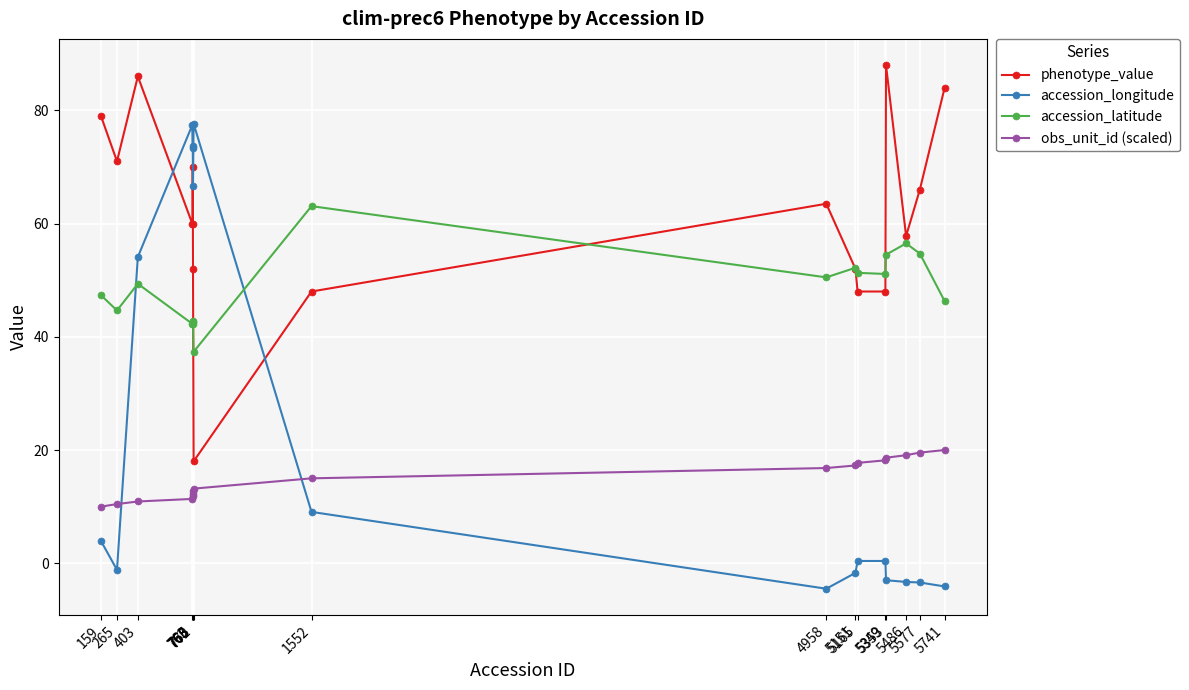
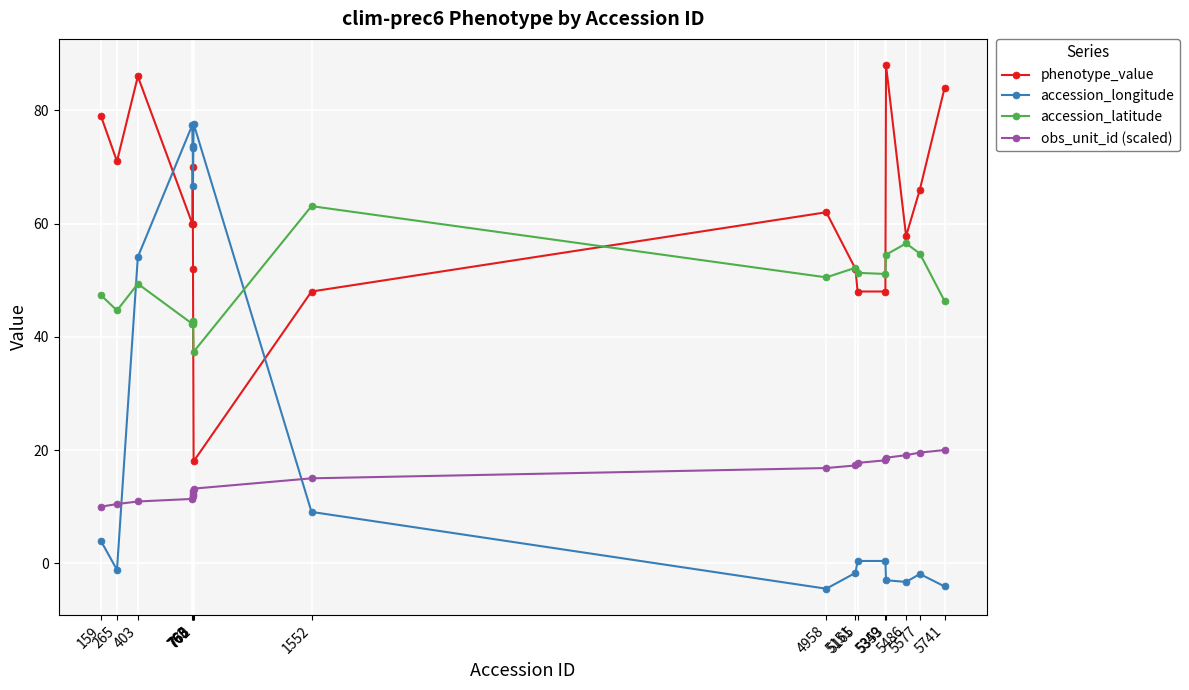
  {
    "phenotype_value": {
      "159": 79,
      "265": 71,
      "403": 86,
      "763": 60,
      "765": 60,
      "766": 70,
      "768": 52,
      "772": 18,
      "1552": 48,
-     "4958": 64,
+     "4958": 62,
      "5165": 48,
      "5349": 48,
      "5353": 88,
      "5486": 58,
      "5577": 66,
      "5741": 84
    },
    "accession_longitude": {
      "159": 4,
      "265": -1,
      "403": 54,
      "763": 77,
      "765": 73,
      "766": 74,
      "768": 67,
      "772": 78,
      "1552": 9,
      "4958": -5,
      "5151": -2,
      "5165": 0,
      "5349": 0,
      "5353": -3,
      "5486": -3,
-     "5577": -3,
+     "5577": -2,
      "5741": -4
    },
    "accession_latitude": {
      "159": 47,
      "265": 45,
      "403": 49,
      "763": 42,
      "765": 42,
      "766": 43,
      "768": 43,
      "772": 37,
      "1552": 63,
      "4958": 51,
      "5165": 51,
      "5349": 51,
      "5353": 55,
      "5486": 57,
      "5577": 55,
      "5741": 46
    },
    "obs_unit_id (scaled)": {
      "159": 10,
      "265": 10,
      "403": 11,
      "763": 11,
      "765": 12,
      "766": 12,
      "768": 13,
      "772": 13,
      "1552": 15,
      "4958": 17,
      "5151": 17,
      "5165": 18,
      "5349": 18,
      "5353": 19,
      "5486": 19,
      "5577": 20,
      "5741": 20
    }
  }
